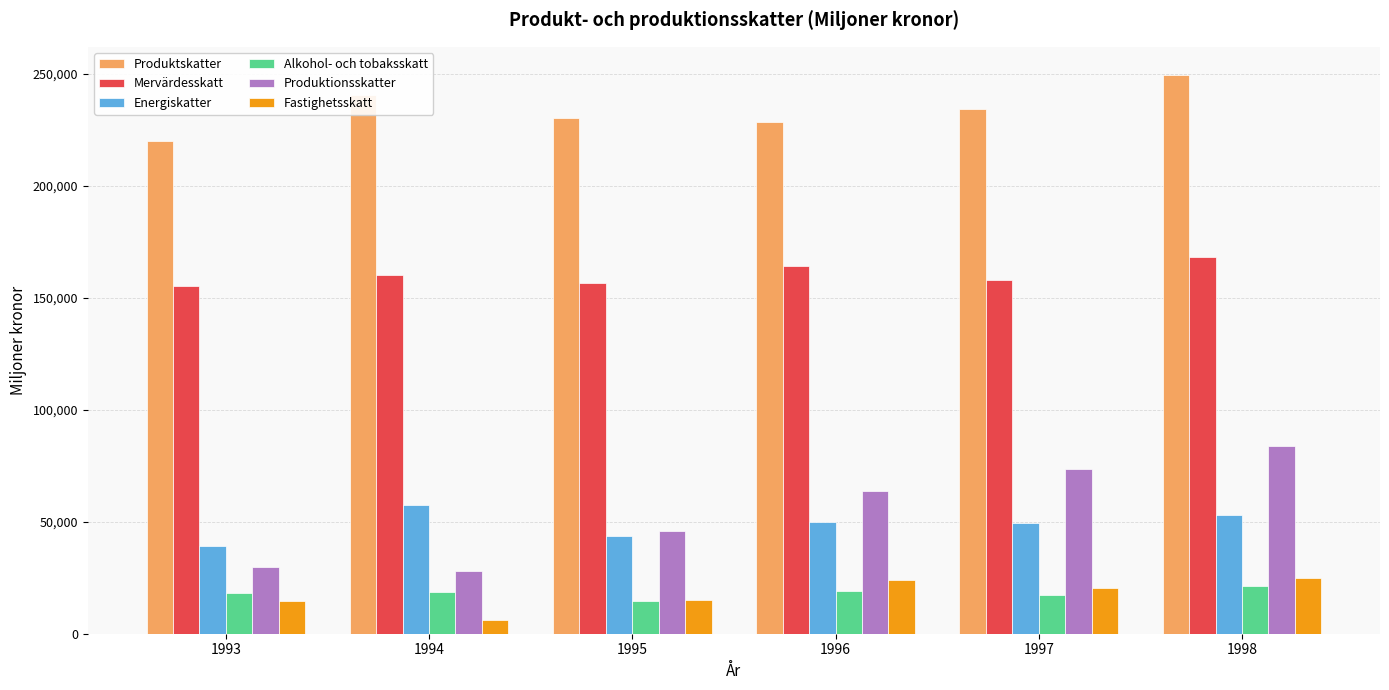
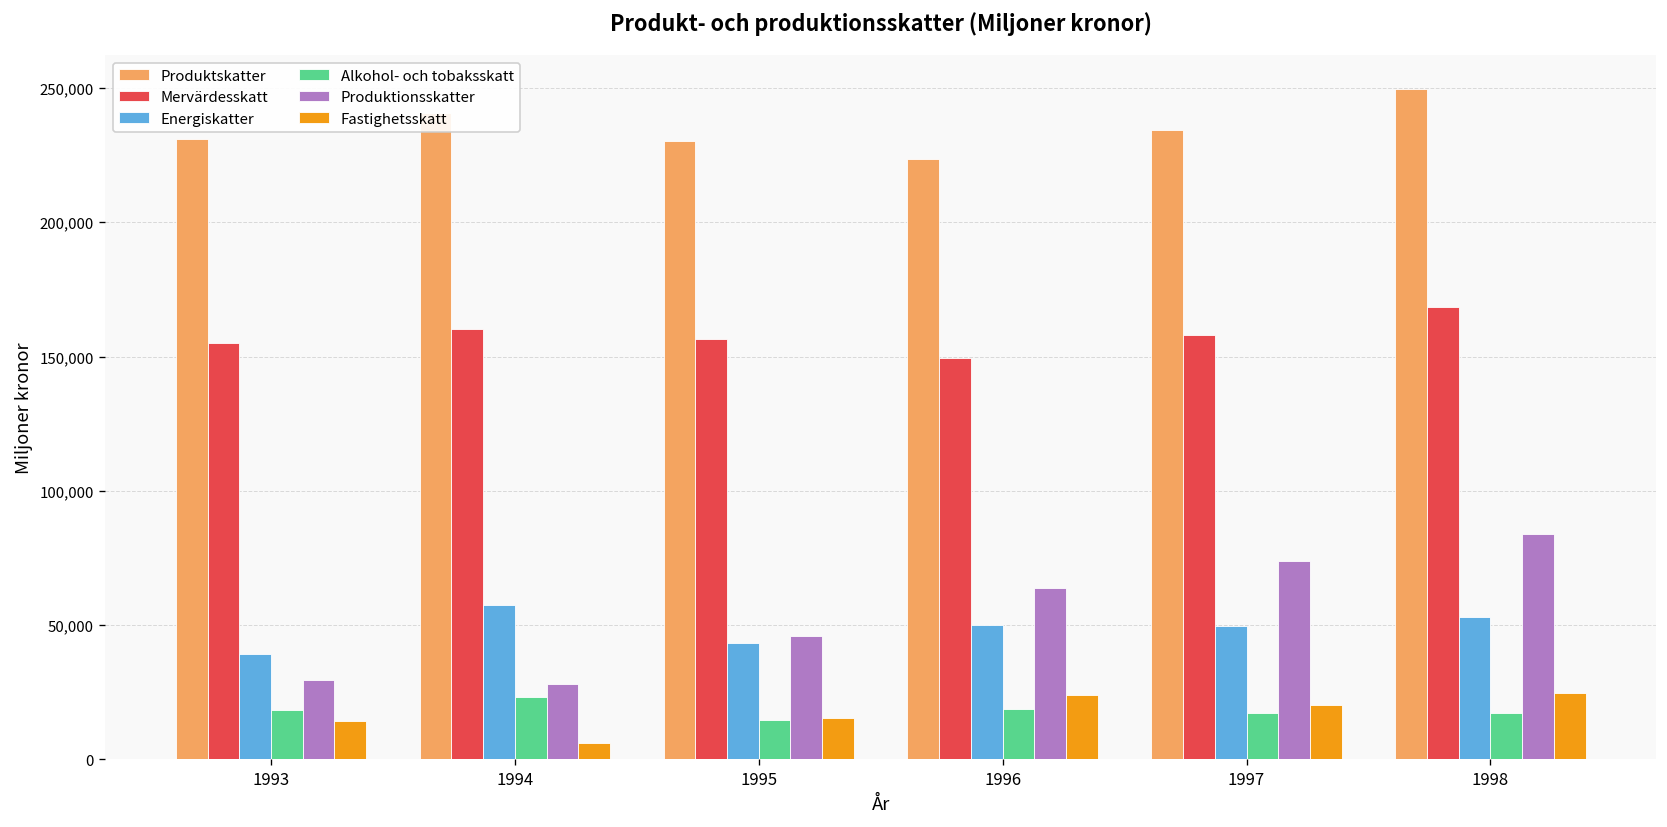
  {
    "Produktskatter": {
-     "1993": "220,000",
+     "1993": "231,000",
      "1995": "230,000",
-     "1996": "229,000",
+     "1996": "224,000",
      "1997": "234,000",
      "1998": "250,000"
    },
    "Mervärdesskatt": {
      "1993": "155,000",
      "1994": "160,000",
      "1995": "157,000",
-     "1996": "165,000",
+     "1996": "149,000",
      "1997": "158,000",
      "1998": "168,000"
    },
    "Energiskatter": {
      "1993": "39,000",
      "1994": "58,000",
      "1995": "44,000",
      "1996": "50,000",
      "1997": "50,000",
      "1998": "53,000"
    },
    "Alkohol- och tobaksskatt": {
      "1993": "18,000",
-     "1994": "19,000",
+     "1994": "23,000",
      "1995": "15,000",
      "1996": "19,000",
      "1997": "17,000",
-     "1998": "21,000"
+     "1998": "17,000"
    },
    "Produktionsskatter": {
      "1993": "30,000",
      "1994": "28,000",
      "1995": "46,000",
      "1996": "64,000",
      "1997": "74,000",
      "1998": "84,000"
    },
    "Fastighetsskatt": {
      "1993": "14,000",
      "1994": "6,000",
      "1995": "15,000",
      "1996": "24,000",
      "1997": "20,000",
      "1998": "25,000"
    }
  }
